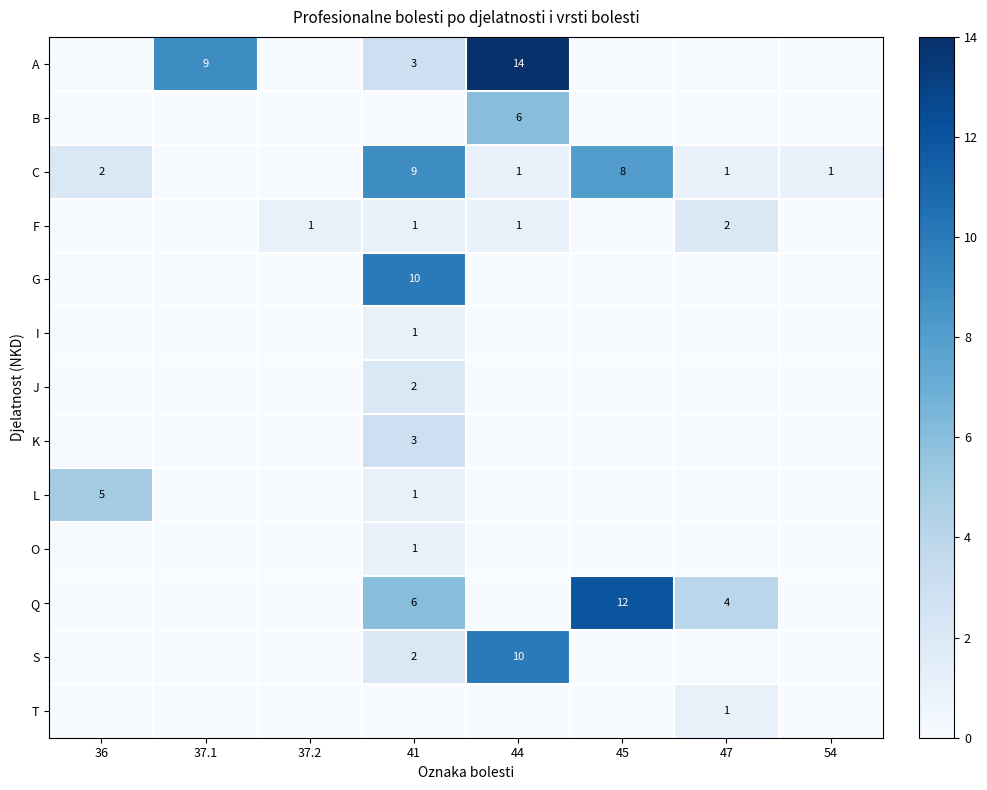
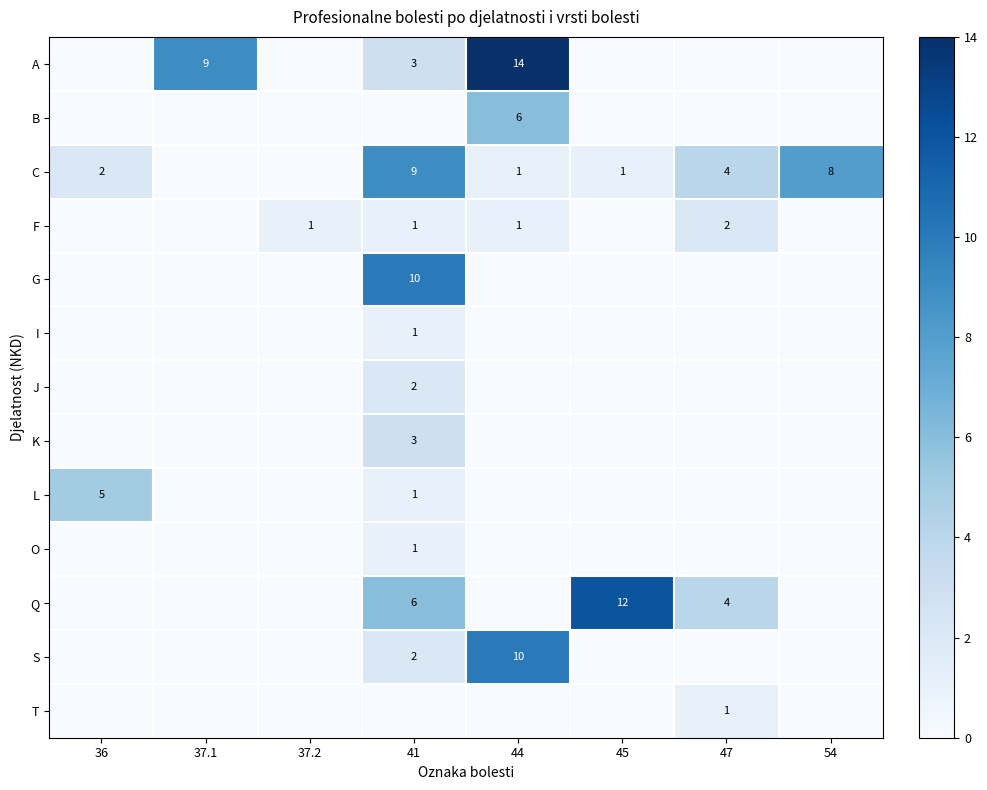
  {
    "A": {
      "37.1": 9,
      "41": 3,
      "44": 14
    },
    "B": {
      "44": 6
    },
    "C": {
      "36": 2,
      "41": 9,
      "44": 1,
-     "45": 8,
-     "47": 1,
-     "54": 1
+     "45": 1,
+     "47": 4,
+     "54": 8
    },
    "F": {
      "37.2": 1,
      "41": 1,
      "44": 1,
      "47": 2
    },
    "G": {
      "41": 10
    },
    "I": {
      "41": 1
    },
    "J": {
      "41": 2
    },
    "K": {
      "41": 3
    },
    "L": {
      "36": 5,
      "41": 1
    },
    "O": {
      "41": 1
    },
    "Q": {
      "41": 6,
      "45": 12,
      "47": 4
    },
    "S": {
      "41": 2,
      "44": 10
    },
    "T": {
      "47": 1
    }
  }
